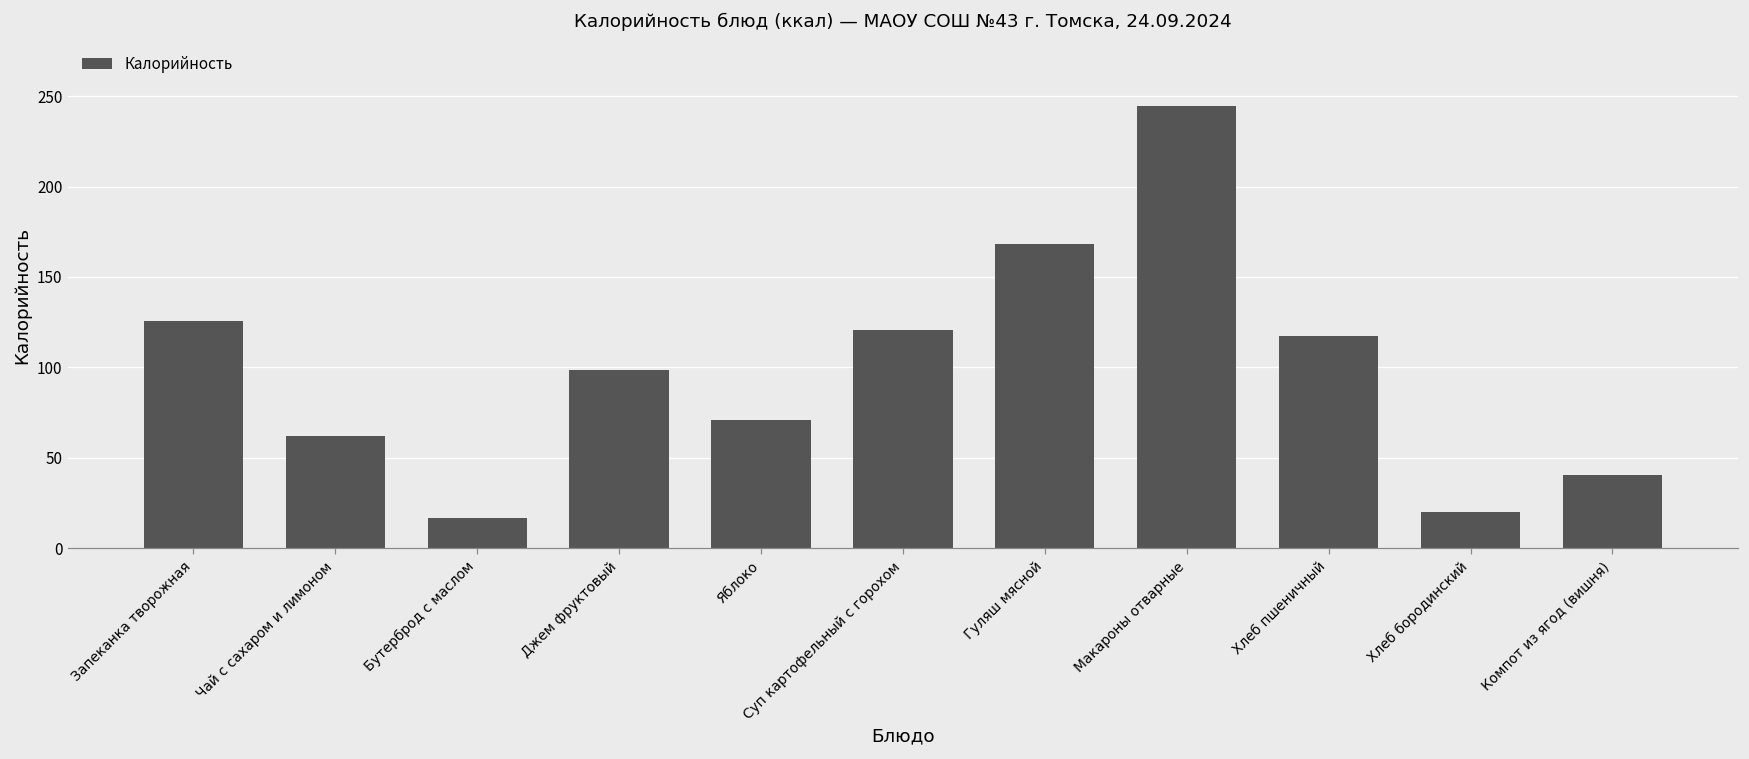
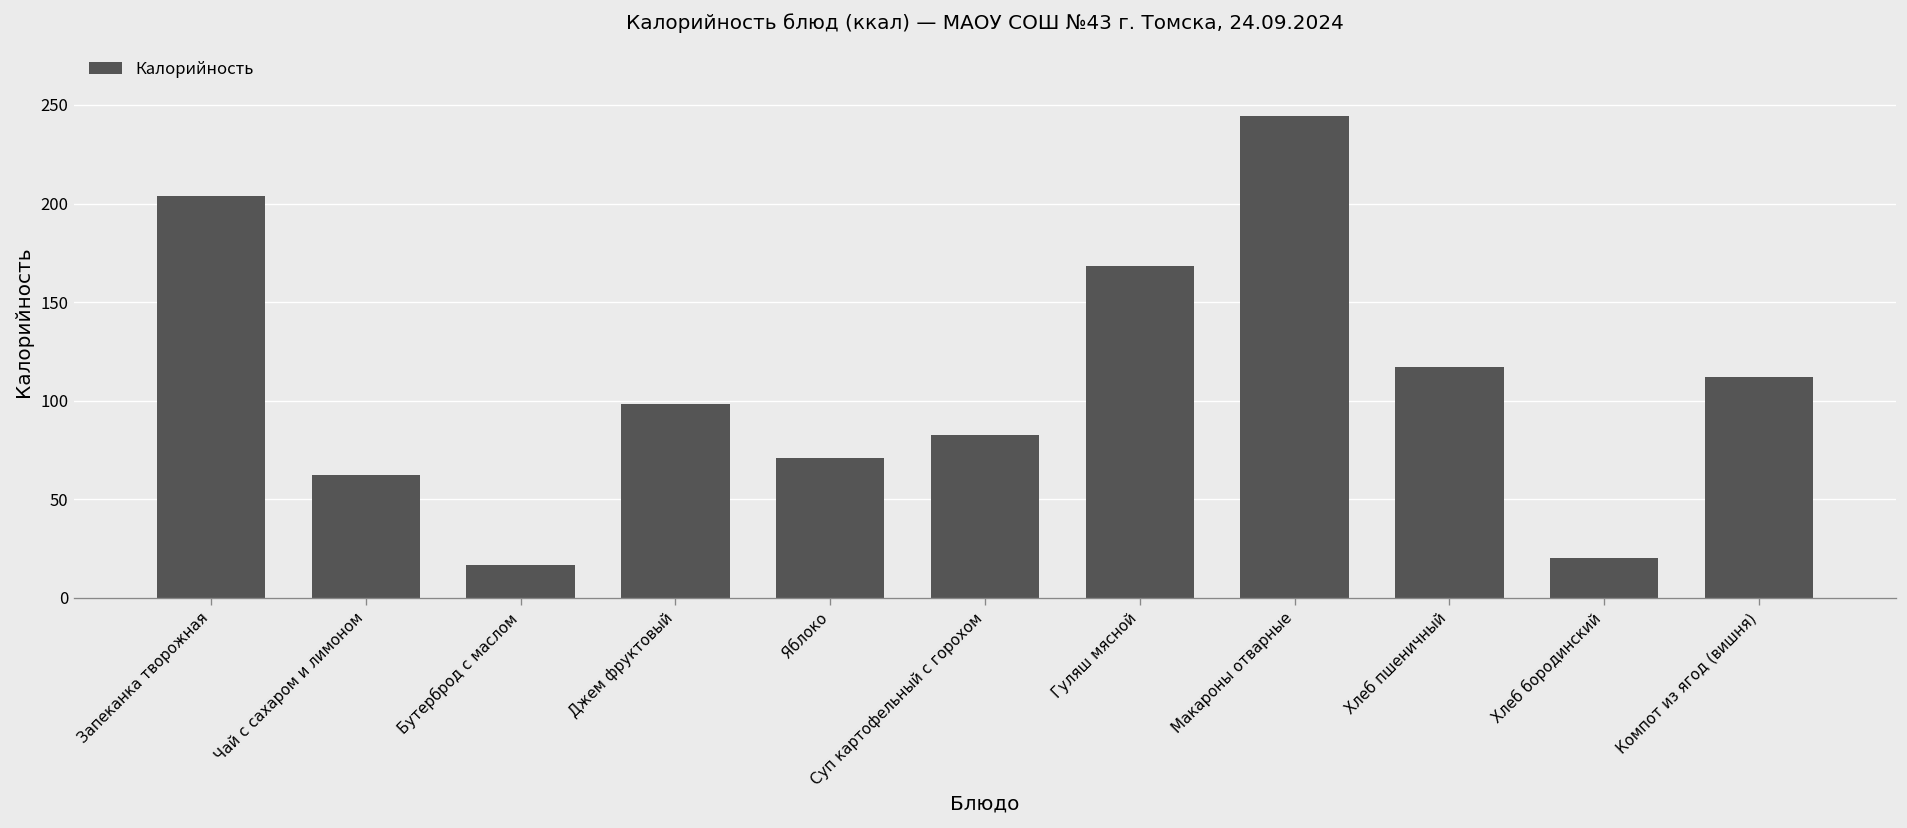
  {
-   "Запеканка творожная": 126,
+   "Запеканка творожная": 204,
    "Чай с сахаром и лимоном": 62,
    "Бутерброд с маслом": 17,
    "Джем фруктовый": 98,
    "Яблоко": 71,
-   "Суп картофельный с горохом": 121,
+   "Суп картофельный с горохом": 83,
    "Гуляш мясной": 168,
    "Макароны отварные": 245,
    "Хлеб пшеничный": 117,
    "Хлеб бородинский": 20,
-   "Компот из ягод (вишня)": 41
+   "Компот из ягод (вишня)": 112
  }
